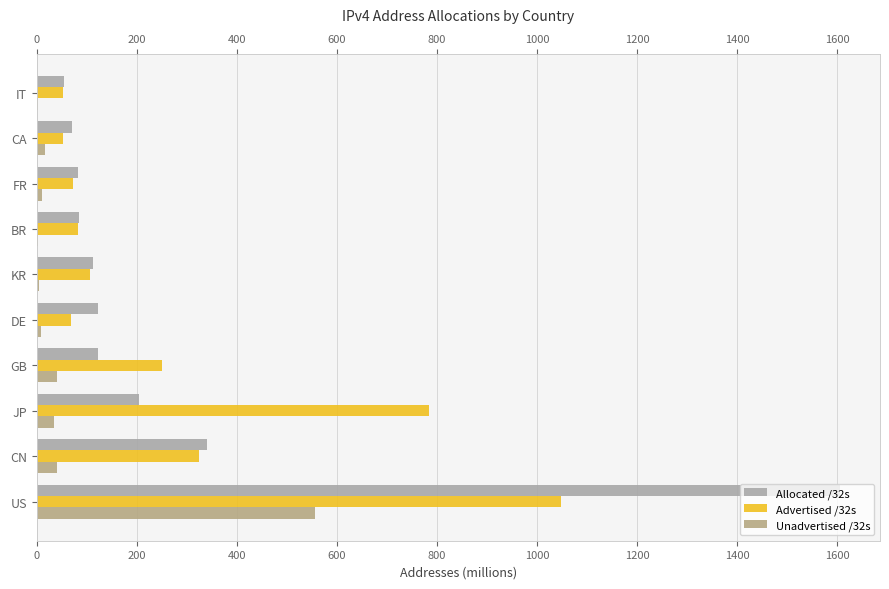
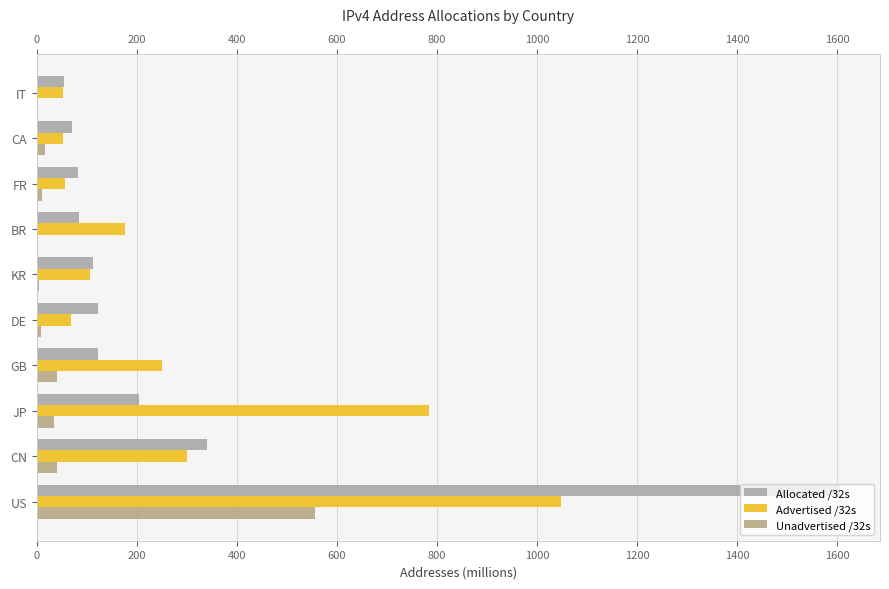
  {
    "Advertised /32s": {
      "IT": 50,
      "CA": 50,
-     "FR": 70,
-     "BR": 80,
+     "FR": 60,
+     "BR": 180,
      "KR": 110,
      "DE": 70,
      "GB": 250,
      "JP": 780,
-     "CN": 320,
+     "CN": 300,
      "US": 1050
    }
  }
